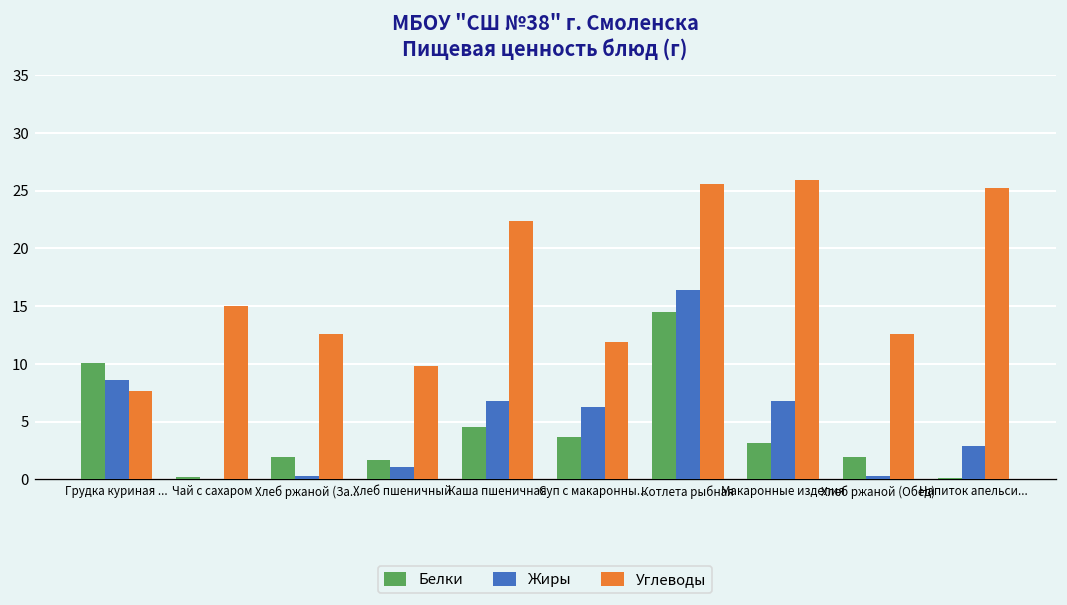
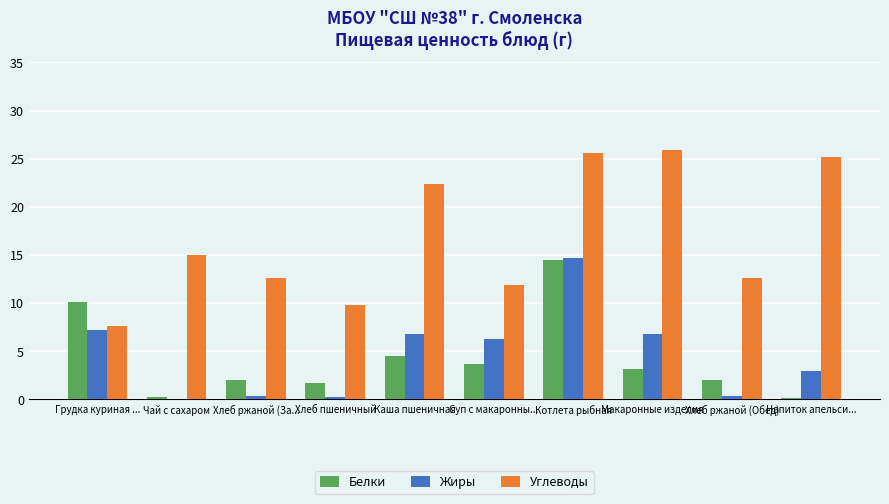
  {
    "Жиры": {
-     "Грудка куриная ...": 9,
+     "Грудка куриная ...": 7,
      "Чай с сахаром": 0,
      "Хлеб ржаной (За...": 0,
-     "Хлеб пшеничный": 1,
+     "Хлеб пшеничный": 0,
      "Каша пшеничная": 7,
      "Суп с макаронны...": 6,
-     "Котлета рыбная": 16,
+     "Котлета рыбная": 15,
      "Напиток апельси...": 3
    }
  }
